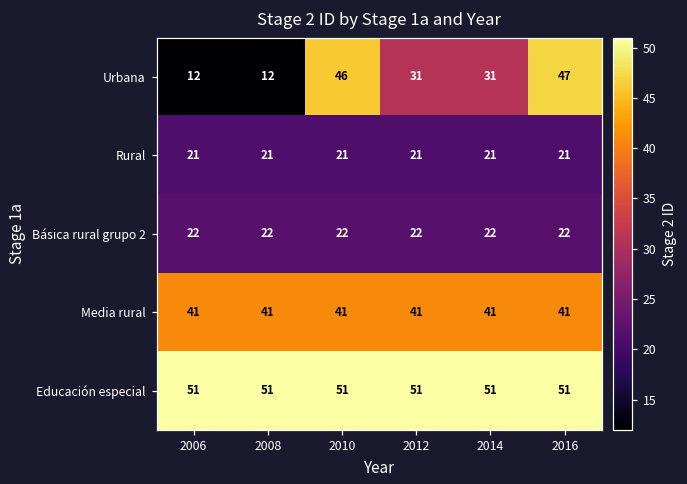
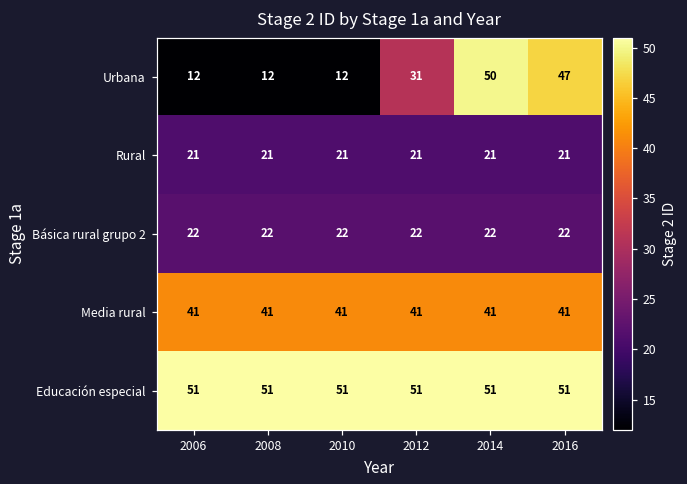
  {
    "Urbana": {
      "2006": 12,
      "2008": 12,
-     "2010": 46,
+     "2010": 12,
      "2012": 31,
-     "2014": 31,
+     "2014": 50,
      "2016": 47
    },
    "Rural": {
      "2006": 21,
      "2008": 21,
      "2010": 21,
      "2012": 21,
      "2014": 21,
      "2016": 21
    },
    "Básica rural grupo 2": {
      "2006": 22,
      "2008": 22,
      "2010": 22,
      "2012": 22,
      "2014": 22,
      "2016": 22
    },
    "Media rural": {
      "2006": 41,
      "2008": 41,
      "2010": 41,
      "2012": 41,
      "2014": 41,
      "2016": 41
    },
    "Educación especial": {
      "2006": 51,
      "2008": 51,
      "2010": 51,
      "2012": 51,
      "2014": 51,
      "2016": 51
    }
  }
